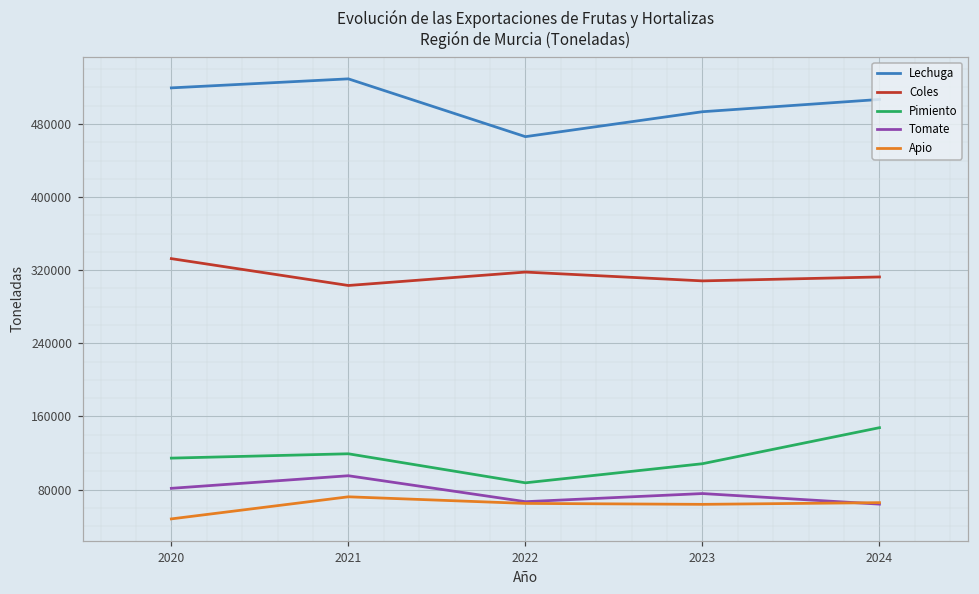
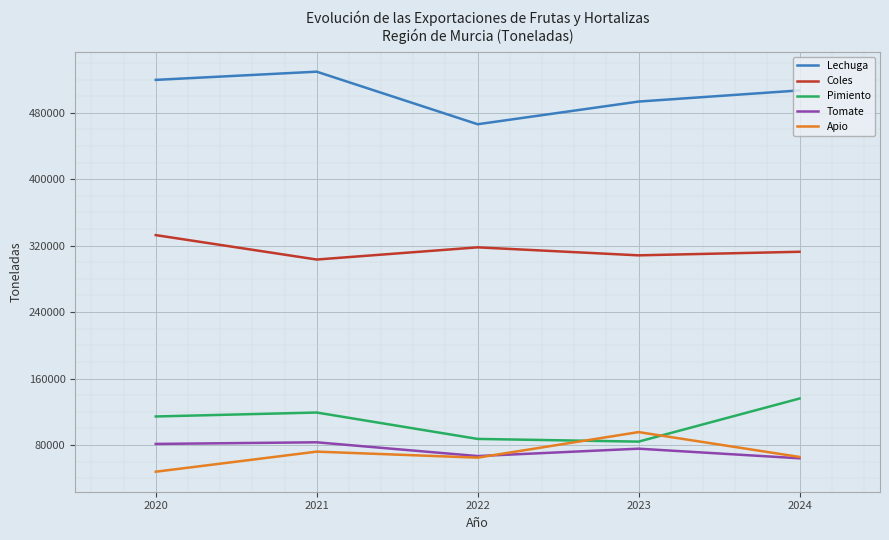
  {
    "Lechuga": {
      "2020": 520000,
      "2021": 530000,
      "2022": 470000,
      "2023": 490000
    },
    "Coles": {
      "2020": 330000,
      "2021": 300000,
      "2022": 320000,
      "2023": 310000,
      "2024": 310000
    },
    "Pimiento": {
      "2020": 110000,
      "2021": 120000,
      "2022": 90000,
-     "2023": 110000,
-     "2024": 150000
+     "2023": 80000,
+     "2024": 140000
    },
    "Tomate": {
      "2020": 80000,
-     "2021": 100000,
+     "2021": 80000,
      "2023": 80000
    },
    "Apio": {
      "2020": 50000,
      "2021": 70000,
-     "2023": 60000
+     "2023": 100000
    }
  }
